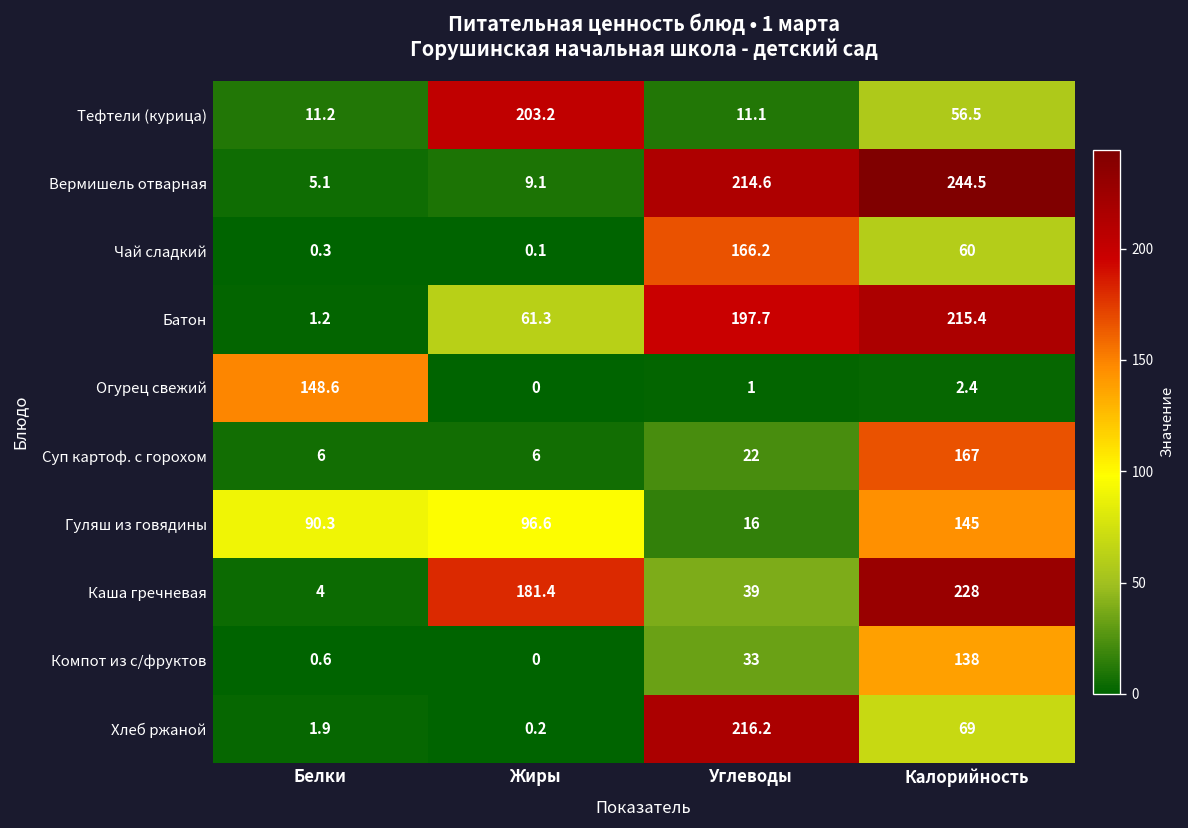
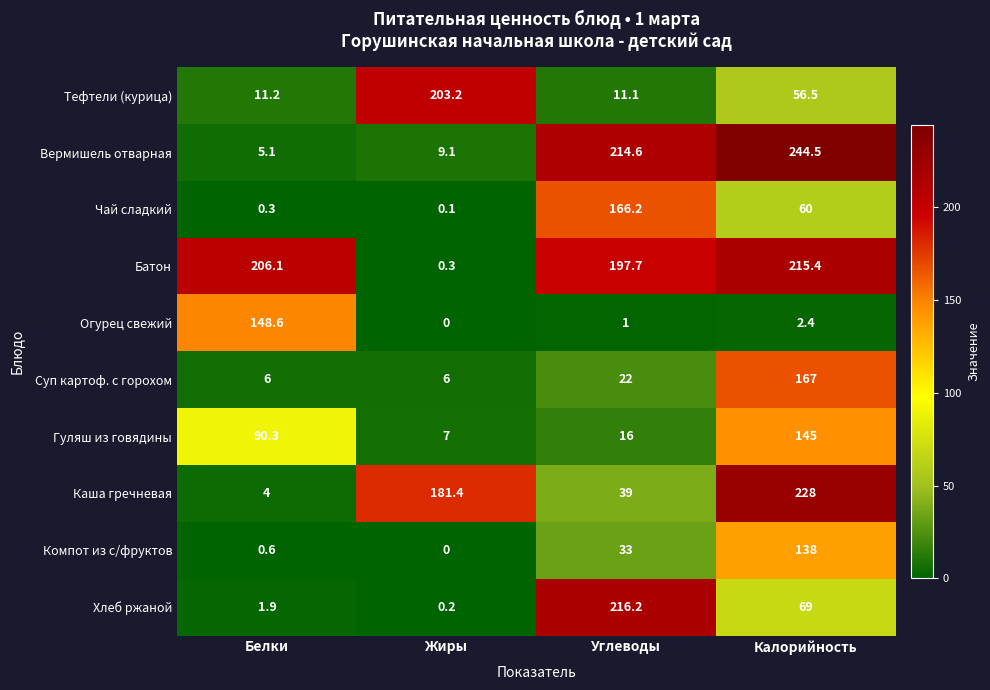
  {
    "Тефтели (курица)": {
      "Белки": 11.2,
      "Жиры": 203.2,
      "Углеводы": 11.1,
      "Калорийность": 56.5
    },
    "Вермишель отварная": {
      "Белки": 5.1,
      "Жиры": 9.1,
      "Углеводы": 214.6,
      "Калорийность": 244.5
    },
    "Чай сладкий": {
      "Белки": 0.3,
      "Жиры": 0.1,
      "Углеводы": 166.2,
      "Калорийность": 60
    },
    "Батон": {
-     "Белки": 1.2,
-     "Жиры": 61.3,
+     "Белки": 206.1,
+     "Жиры": 0.3,
      "Углеводы": 197.7,
      "Калорийность": 215.4
    },
    "Огурец свежий": {
      "Белки": 148.6,
      "Жиры": 0,
      "Углеводы": 1,
      "Калорийность": 2.4
    },
    "Суп картоф. с горохом": {
      "Белки": 6,
      "Жиры": 6,
      "Углеводы": 22,
      "Калорийность": 167
    },
    "Гуляш из говядины": {
      "Белки": 90.3,
-     "Жиры": 96.6,
+     "Жиры": 7,
      "Углеводы": 16,
      "Калорийность": 145
    },
    "Каша гречневая": {
      "Белки": 4,
      "Жиры": 181.4,
      "Углеводы": 39,
      "Калорийность": 228
    },
    "Компот из с/фруктов": {
      "Белки": 0.6,
      "Жиры": 0,
      "Углеводы": 33,
      "Калорийность": 138
    },
    "Хлеб ржаной": {
      "Белки": 1.9,
      "Жиры": 0.2,
      "Углеводы": 216.2,
      "Калорийность": 69
    }
  }
